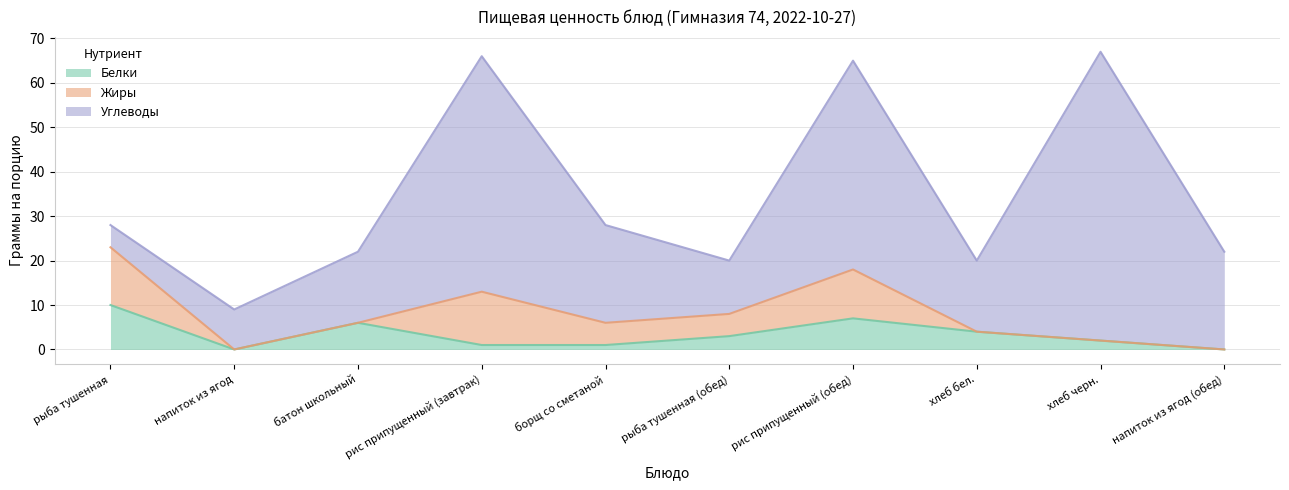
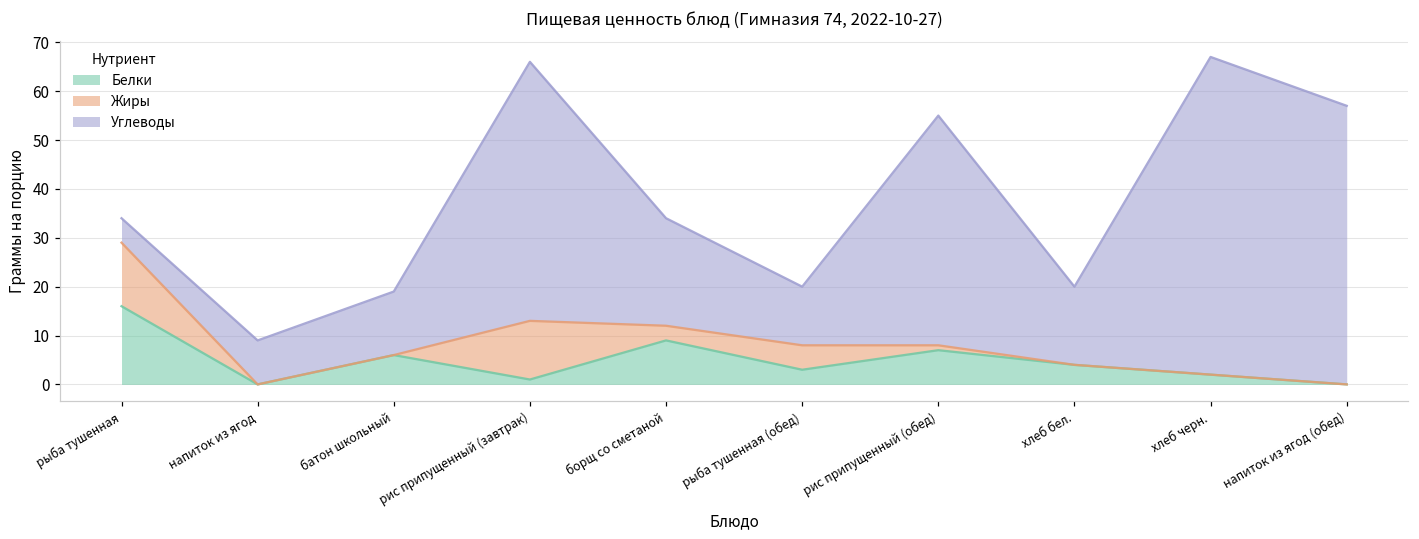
  {
    "Белки": {
-     "рыба тушенная": 10,
+     "рыба тушенная": 16,
      "рис припущенный (завтрак)": 1,
-     "борщ со сметаной": 1,
+     "борщ со сметаной": 9,
      "рыба тушенная (обед)": 3,
      "рис припущенный (обед)": 7
    },
    "Жиры": {
      "рыба тушенная": 13,
      "рис припущенный (завтрак)": 12,
-     "борщ со сметаной": 5,
+     "борщ со сметаной": 3,
      "рыба тушенная (обед)": 5,
-     "рис припущенный (обед)": 11
+     "рис припущенный (обед)": 1
    },
    "Углеводы": {
      "рыба тушенная": 5,
      "напиток из ягод": 9,
-     "батон школьный": 16,
+     "батон школьный": 13,
      "рис припущенный (завтрак)": 53,
      "борщ со сметаной": 22,
      "рыба тушенная (обед)": 12,
      "рис припущенный (обед)": 47,
      "хлеб бел.": 16,
      "хлеб черн.": 65,
-     "напиток из ягод (обед)": 22
+     "напиток из ягод (обед)": 57
    }
  }
